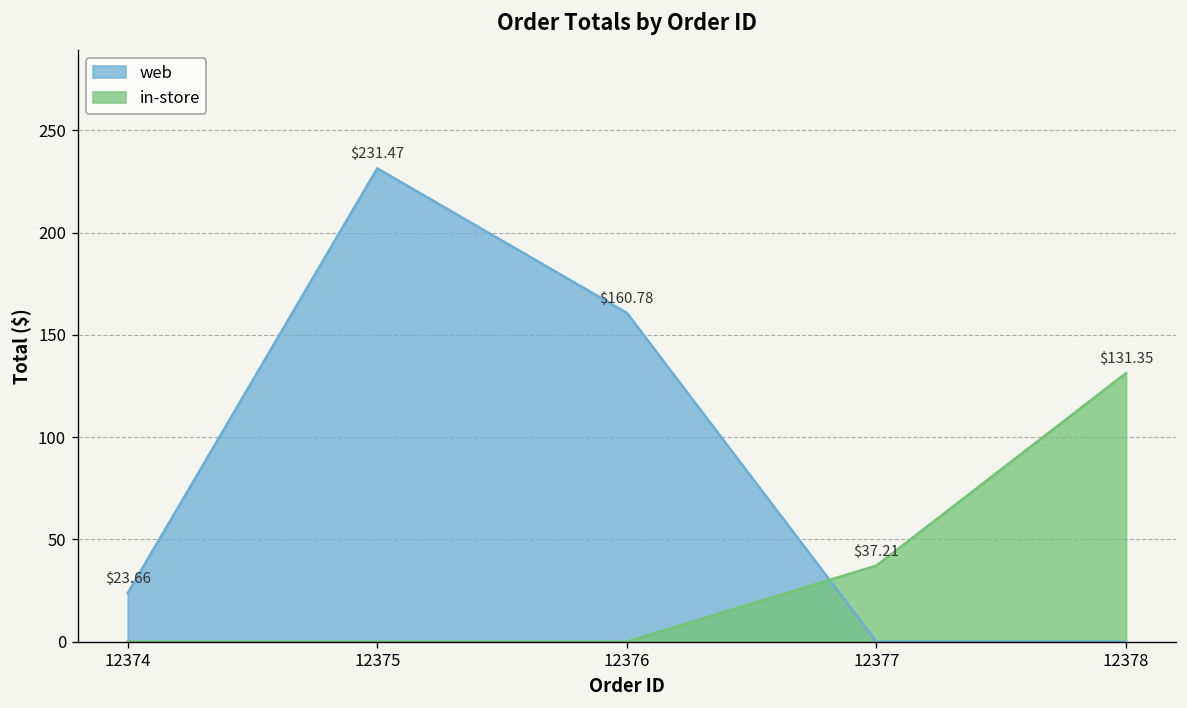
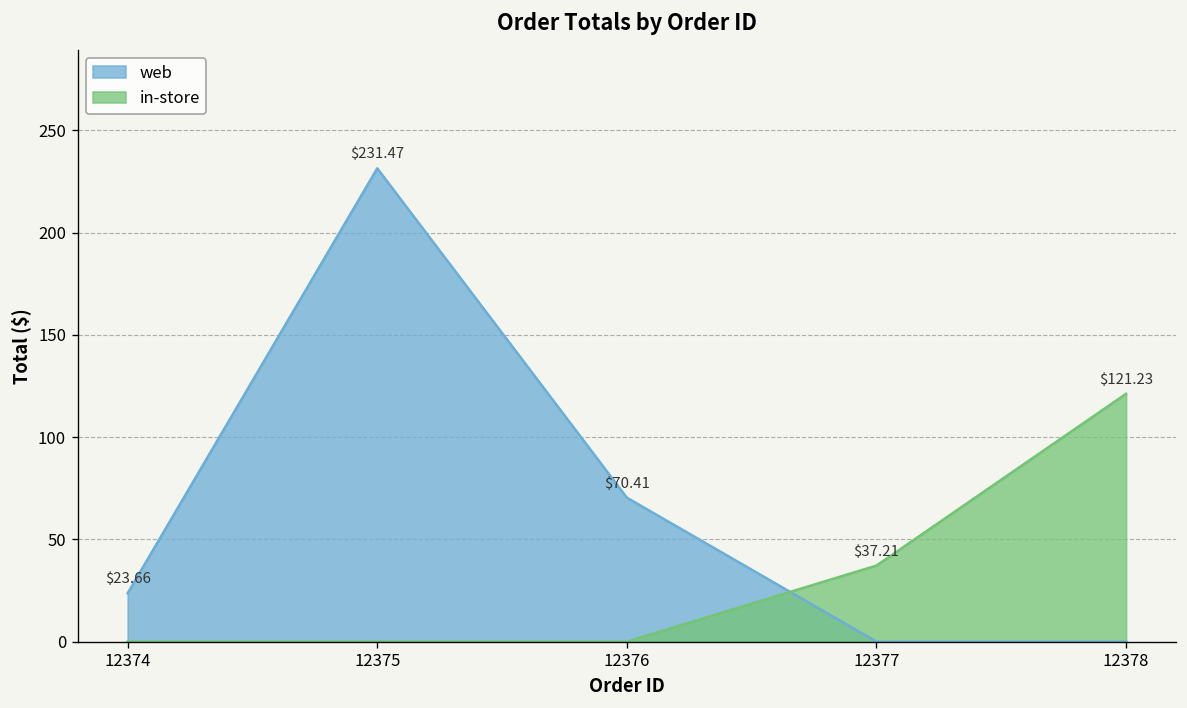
  {
    "web": {
      "12374": "$23.66",
      "12375": "$231.47",
-     "12376": "$160.78"
+     "12376": "$70.41"
    },
    "in-store": {
      "12377": "$37.21",
-     "12378": "$131.35"
+     "12378": "$121.23"
    }
  }
